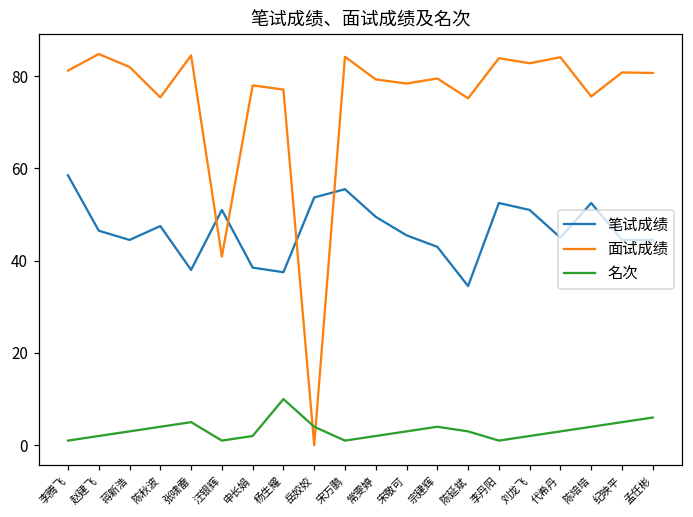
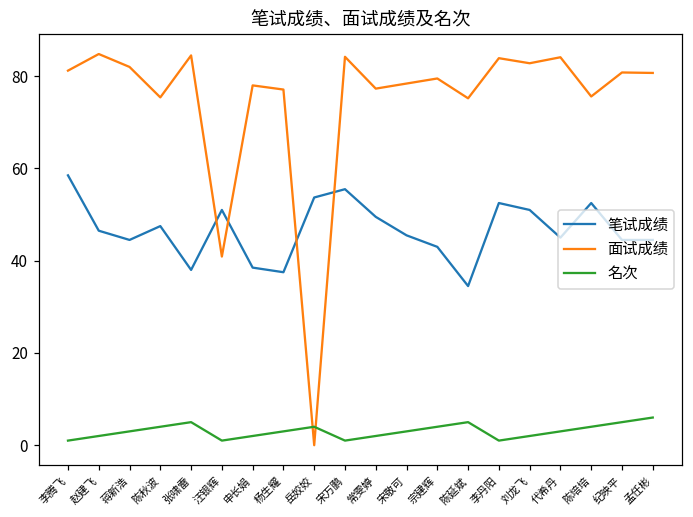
  {
    "笔试成绩": {
      "李腾飞": 59,
      "赵建飞": 47,
      "蒋新浩": 45,
      "陈秋波": 48,
      "张啸雷": 38,
      "汪银辉": 51,
      "申长娟": 39,
      "杨生耀": 38,
      "岳姣姣": 54,
      "宋万鹏": 56,
      "常雯婷": 50,
      "宋敬可": 46,
      "宗建辉": 43,
      "陈延斌": 35,
      "李丹阳": 53,
      "刘龙飞": 51,
      "陈培培": 53
    },
    "面试成绩": {
      "李腾飞": 81,
      "赵建飞": 85,
      "蒋新浩": 82,
      "陈秋波": 75,
      "张啸雷": 85,
      "汪银辉": 41,
      "申长娟": 78,
      "杨生耀": 77,
      "岳姣姣": 0,
      "宋万鹏": 84,
-     "常雯婷": 79,
+     "常雯婷": 77,
      "宋敬可": 78,
      "宗建辉": 80,
      "陈延斌": 75,
      "李丹阳": 84,
      "刘龙飞": 83,
      "代希丹": 84,
      "陈培培": 76,
      "纪映平": 81,
      "孟任彬": 81
    },
    "名次": {
      "李腾飞": 1,
      "赵建飞": 2,
      "蒋新浩": 3,
      "陈秋波": 4,
      "张啸雷": 5,
      "汪银辉": 1,
      "申长娟": 2,
-     "杨生耀": 10,
+     "杨生耀": 3,
      "岳姣姣": 4,
      "宋万鹏": 1,
      "常雯婷": 2,
      "宋敬可": 3,
      "宗建辉": 4,
-     "陈延斌": 3,
+     "陈延斌": 5,
      "李丹阳": 1,
      "刘龙飞": 2,
      "代希丹": 3,
      "陈培培": 4,
      "纪映平": 5,
      "孟任彬": 6
    }
  }
